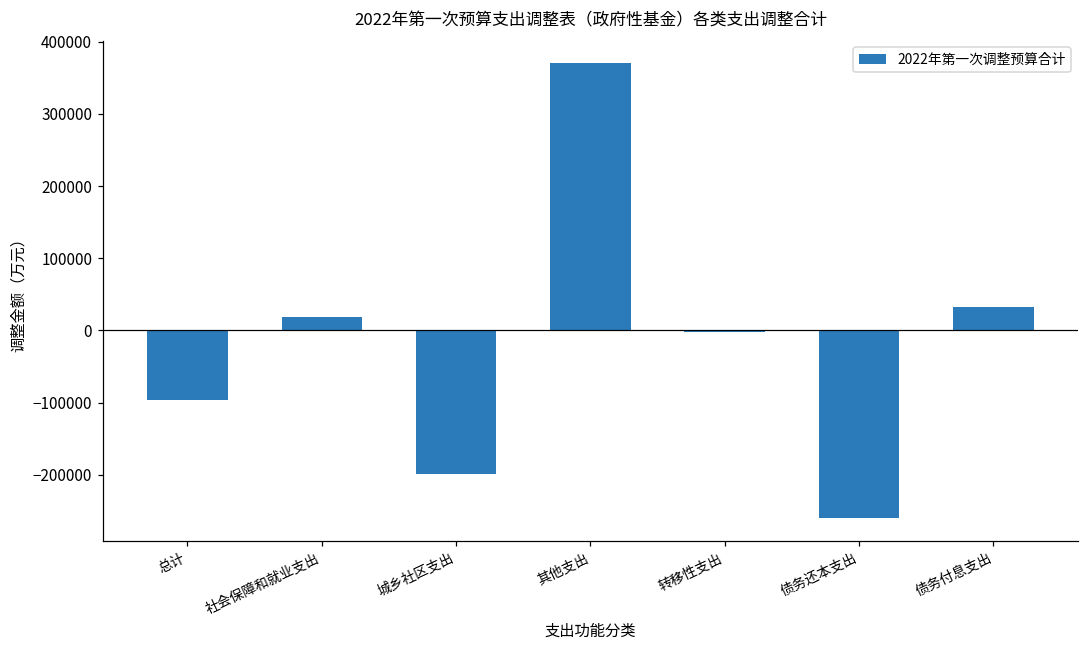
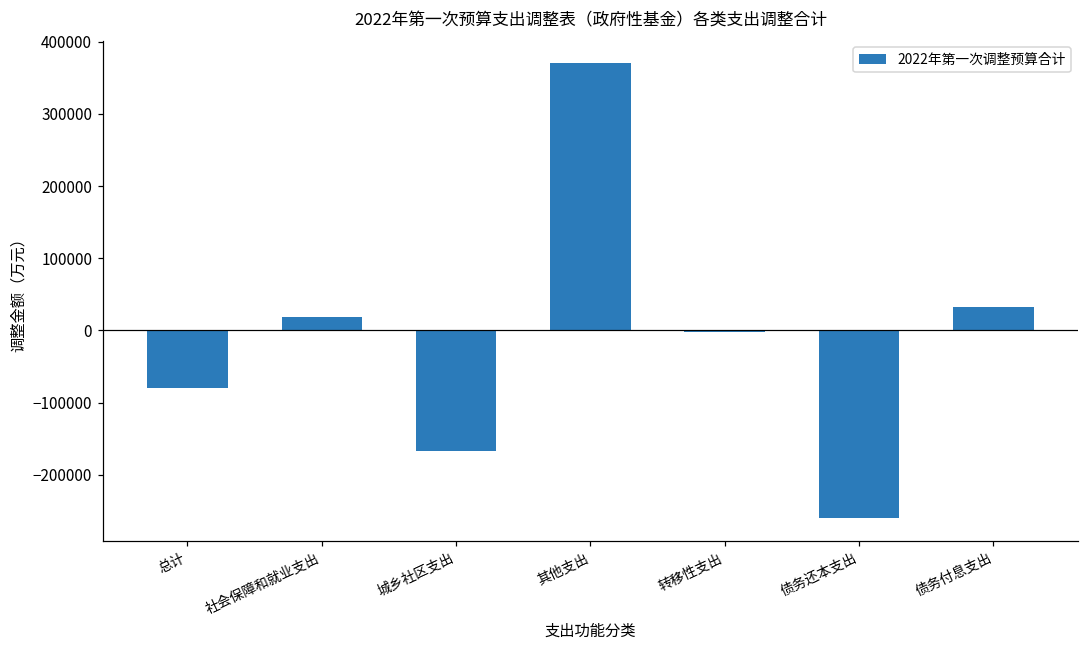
  {
-   "总计": -100000,
+   "总计": -80000,
    "社会保障和就业支出": 20000,
-   "城乡社区支出": -200000,
+   "城乡社区支出": -170000,
    "其他支出": 370000,
    "债务还本支出": -260000,
    "债务付息支出": 30000
  }
